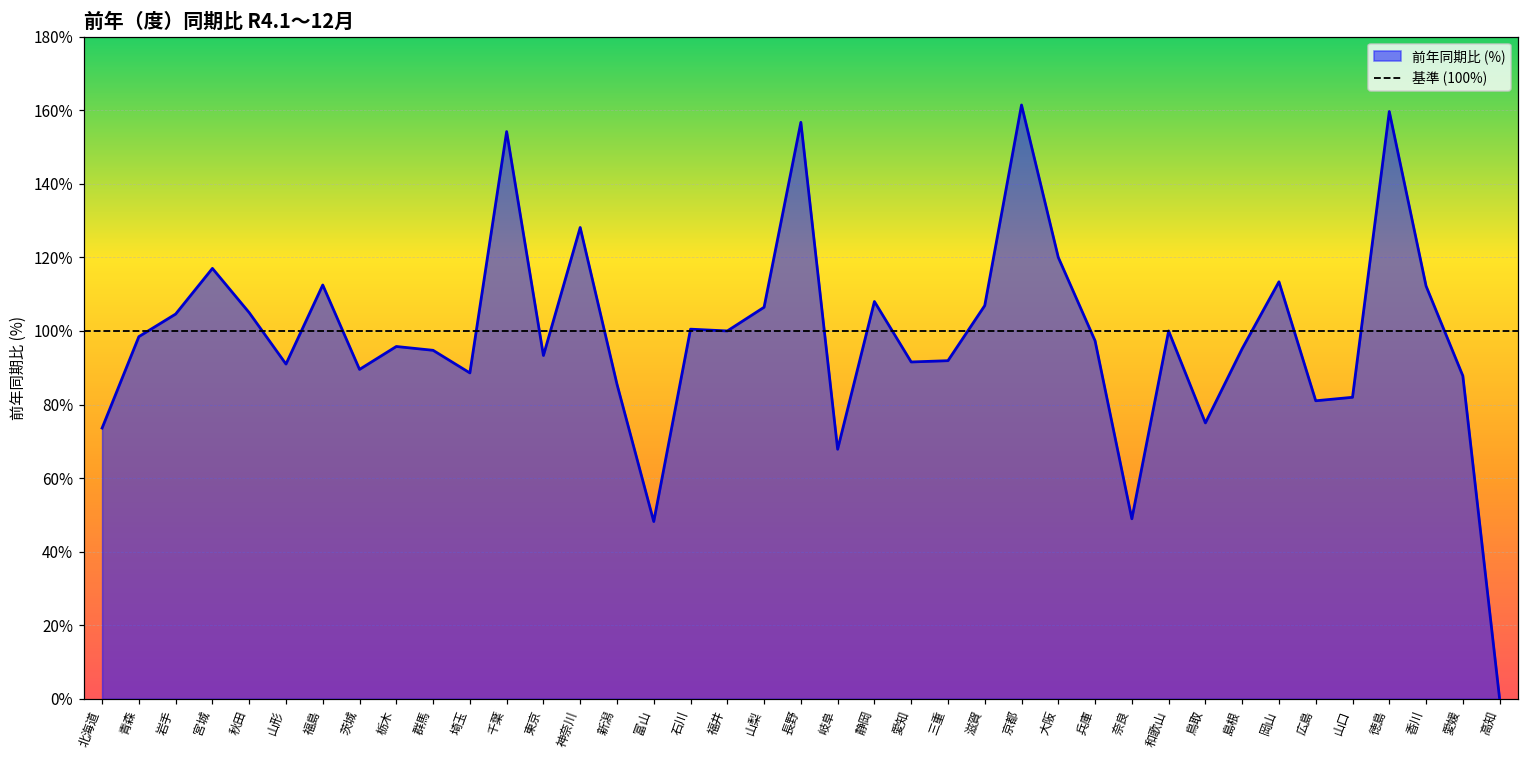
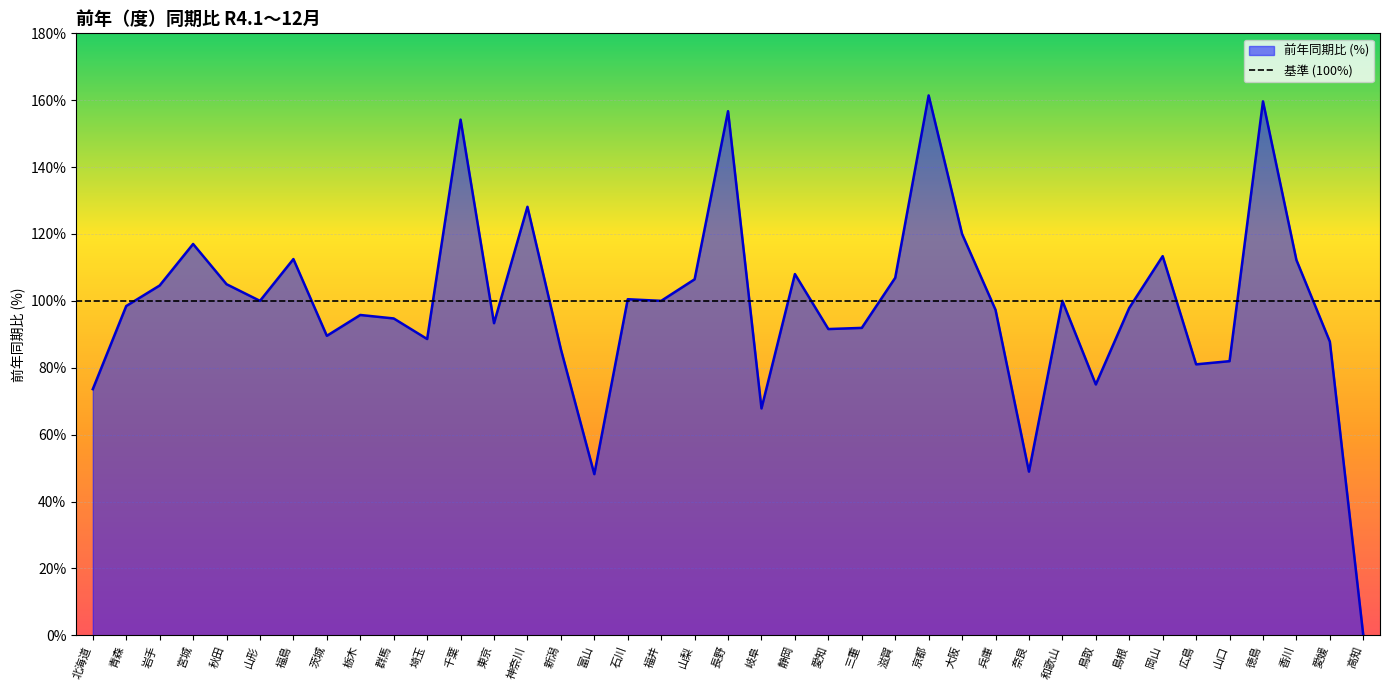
  {
    "北海道": "74%",
    "青森": "98%",
    "岩手": "105%",
    "宮城": "117%",
    "秋田": "105%",
-   "山形": "91%",
+   "山形": "100%",
    "福島": "113%",
    "茨城": "90%",
    "栃木": "96%",
    "群馬": "95%",
    "埼玉": "89%",
    "千葉": "154%",
    "東京": "93%",
    "神奈川": "128%",
    "新潟": "86%",
    "富山": "48%",
    "石川": "100%",
    "福井": "100%",
    "山梨": "106%",
    "長野": "157%",
    "岐阜": "68%",
    "静岡": "108%",
    "愛知": "92%",
    "三重": "92%",
    "滋賀": "107%",
    "京都": "161%",
    "大阪": "120%",
    "兵庫": "97%",
    "奈良": "49%",
    "和歌山": "100%",
    "鳥取": "75%",
-   "島根": "95%",
+   "島根": "98%",
    "岡山": "113%",
    "広島": "81%",
    "山口": "82%",
    "徳島": "160%",
    "香川": "112%",
    "愛媛": "88%",
    "高知": "0%"
  }
